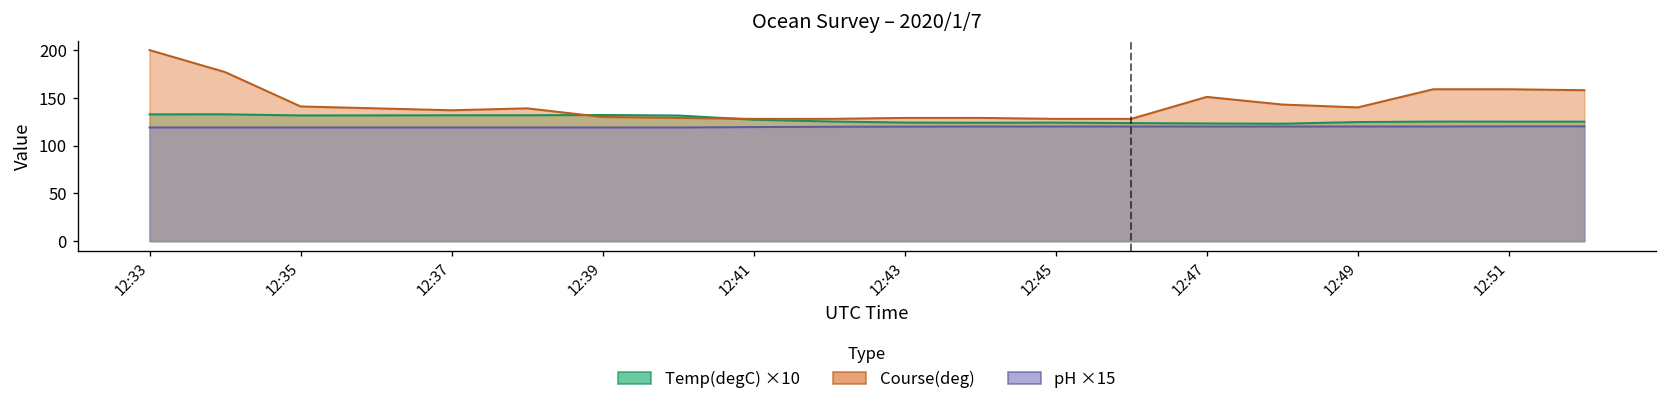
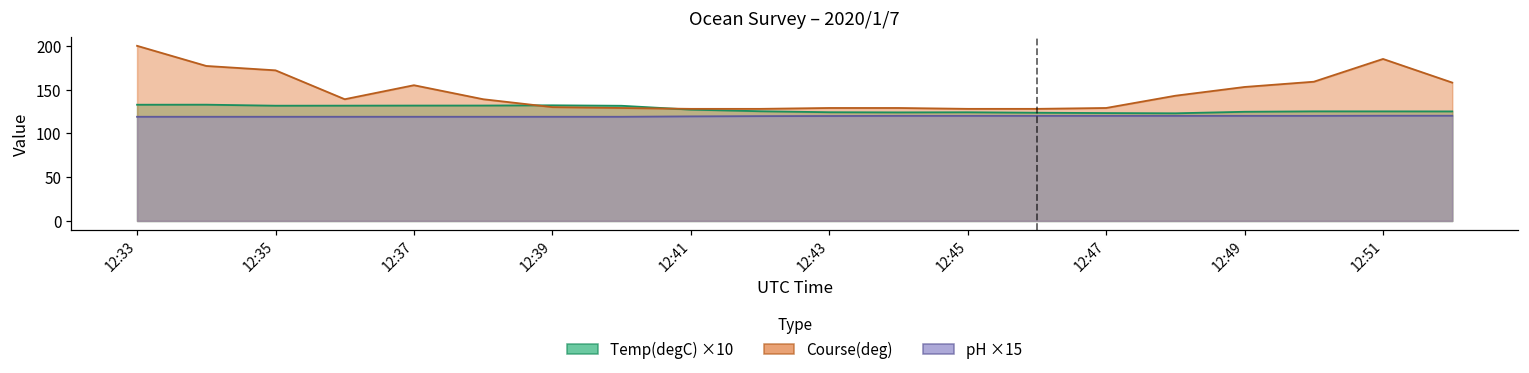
  {
    "Temp(degC) ×10": {
      "12:33": 130,
      "12:35": 130,
      "12:37": 130,
      "12:43": 120,
      "12:45": 120,
      "12:49": 120,
      "12:51": 130
    },
    "Course(deg)": {
      "12:33": 200,
-     "12:35": 140,
-     "12:37": 140,
+     "12:35": 170,
+     "12:37": 160,
      "12:43": 130,
      "12:45": 130,
-     "12:47": 150,
-     "12:49": 140,
-     "12:51": 160
+     "12:47": 130,
+     "12:49": 150,
+     "12:51": 190
    },
    "pH ×15": {
      "12:33": 120,
      "12:35": 120,
      "12:37": 120,
      "12:39": 120,
      "12:41": 120,
      "12:43": 120,
      "12:45": 120,
      "12:49": 120,
      "12:51": 120
    }
  }
